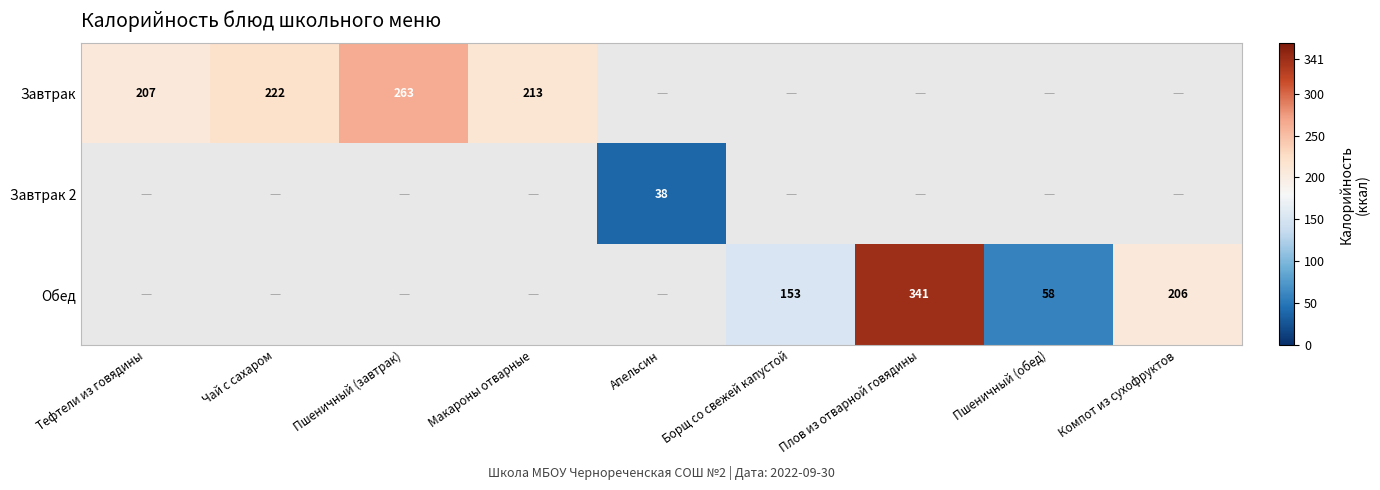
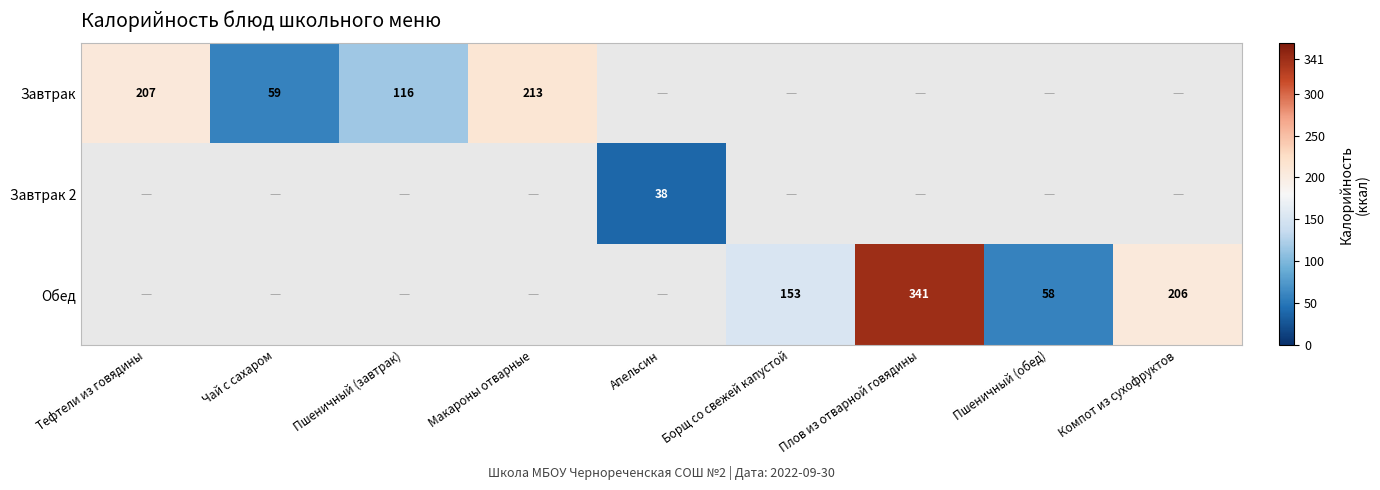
  {
    "Завтрак": {
      "Тефтели из говядины": 207,
-     "Чай с сахаром": 222,
-     "Пшеничный (завтрак)": 263,
+     "Чай с сахаром": 59,
+     "Пшеничный (завтрак)": 116,
      "Макароны отварные": 213
    },
    "Завтрак 2": {
      "Апельсин": 38
    },
    "Обед": {
      "Борщ со свежей капустой": 153,
      "Плов из отварной говядины": 341,
      "Пшеничный (обед)": 58,
      "Компот из сухофруктов": 206
    }
  }
